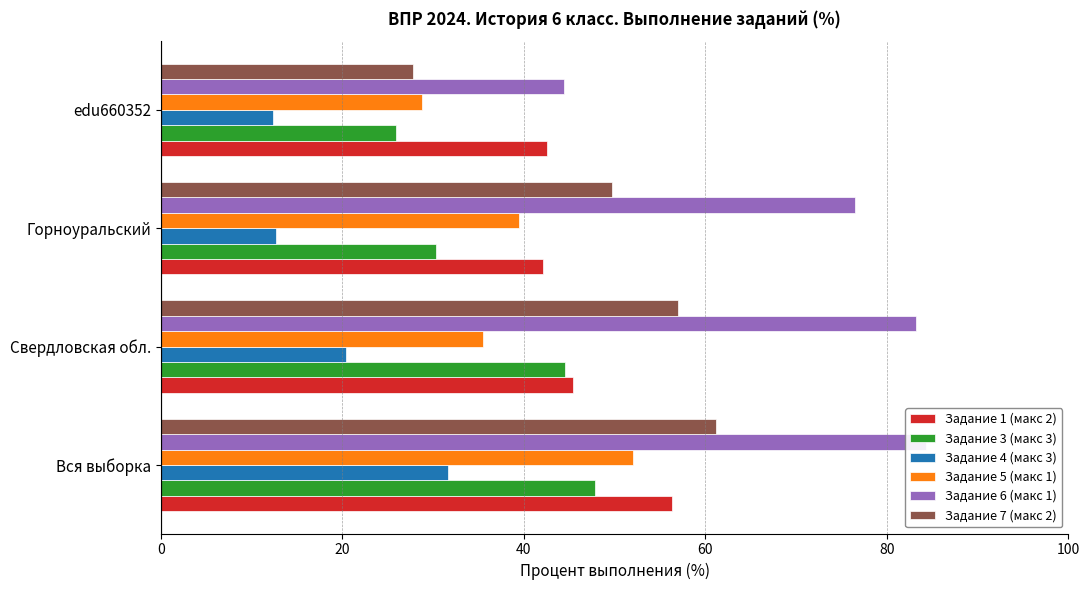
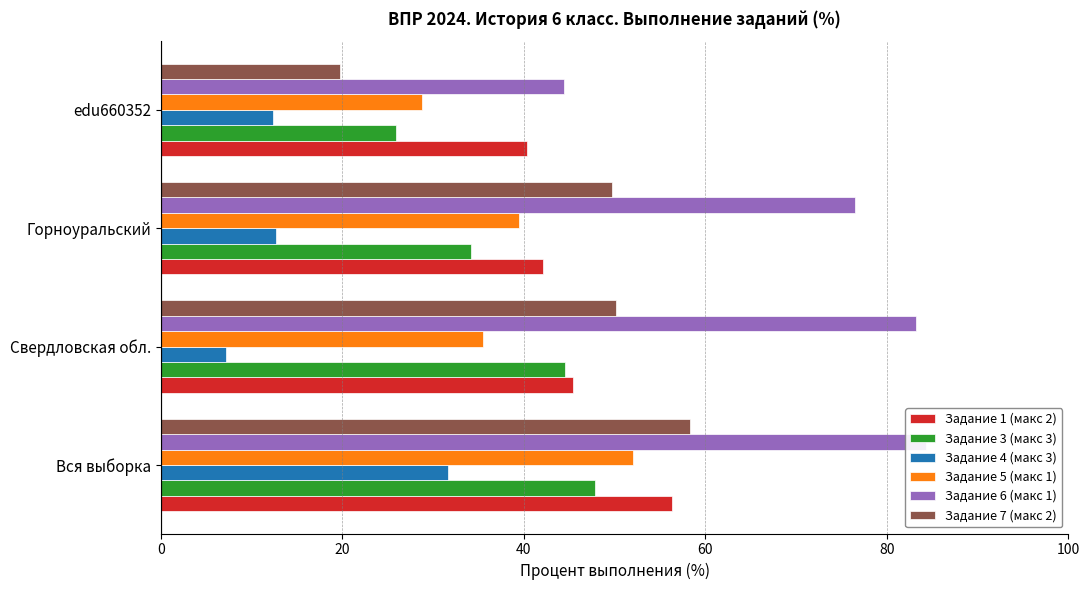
  {
    "Задание 1 (макс 2)": {
-     "edu660352": 43,
+     "edu660352": 40,
      "Горноуральский": 42,
      "Свердловская обл.": 45,
      "Вся выборка": 56
    },
    "Задание 3 (макс 3)": {
      "edu660352": 26,
-     "Горноуральский": 30,
+     "Горноуральский": 34,
      "Свердловская обл.": 45,
      "Вся выборка": 48
    },
    "Задание 4 (макс 3)": {
      "edu660352": 12,
      "Горноуральский": 13,
-     "Свердловская обл.": 20,
+     "Свердловская обл.": 7,
      "Вся выборка": 32
    },
    "Задание 5 (макс 1)": {
      "edu660352": 29,
      "Горноуральский": 39,
      "Свердловская обл.": 35,
      "Вся выборка": 52
    },
    "Задание 6 (макс 1)": {
      "edu660352": 44,
      "Горноуральский": 76,
      "Свердловская обл.": 83
    },
    "Задание 7 (макс 2)": {
-     "edu660352": 28,
+     "edu660352": 20,
      "Горноуральский": 50,
-     "Свердловская обл.": 57,
-     "Вся выборка": 61
+     "Свердловская обл.": 50,
+     "Вся выборка": 58
    }
  }
